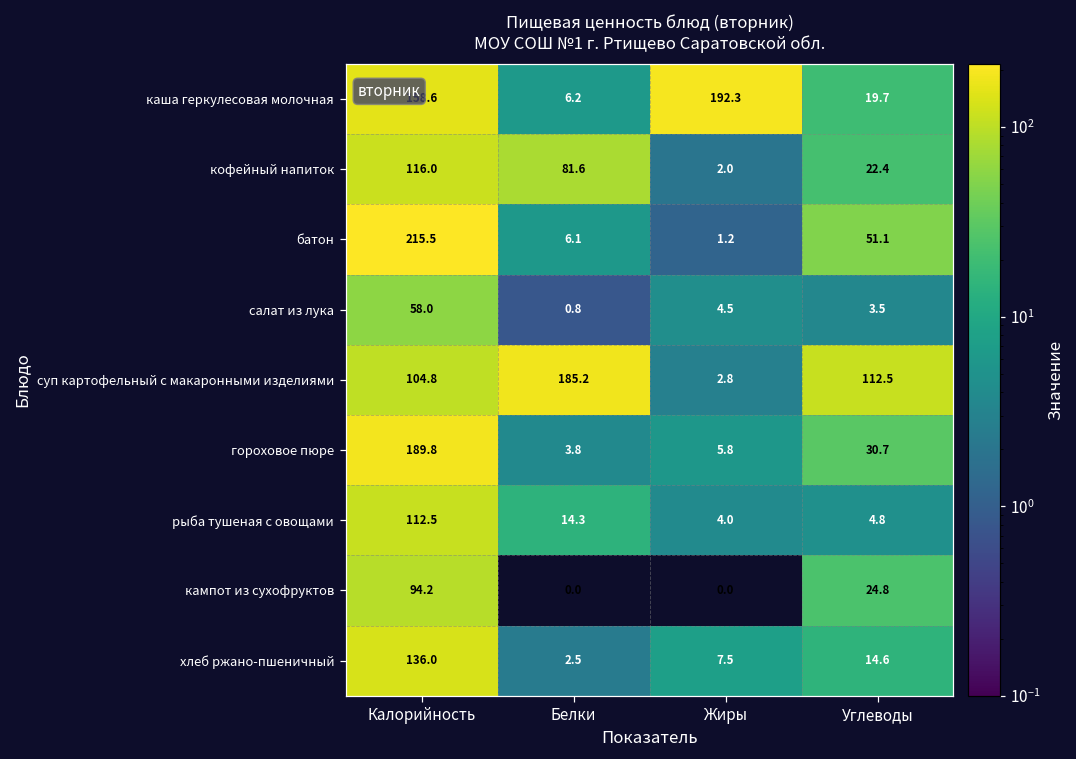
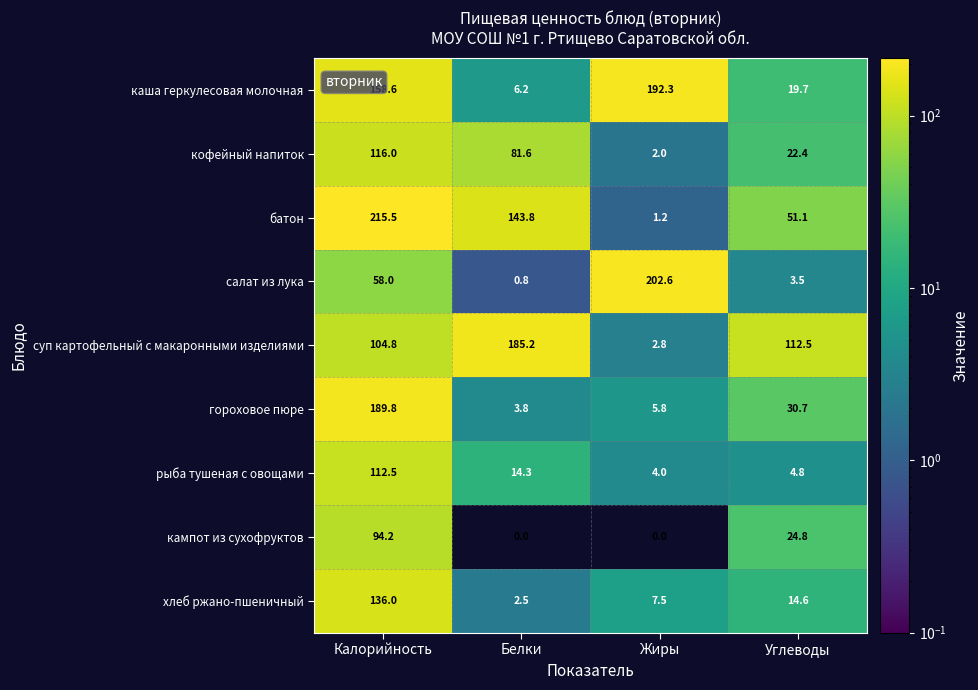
  {
    "каша геркулесовая молочная": {
      "Белки": 6.2,
      "Жиры": 192.3,
      "Углеводы": 19.7
    },
    "кофейный напиток": {
      "Калорийность": 116.0,
      "Белки": 81.6,
      "Жиры": 2.0,
      "Углеводы": 22.4
    },
    "батон": {
      "Калорийность": 215.5,
-     "Белки": 6.1,
+     "Белки": 143.8,
      "Жиры": 1.2,
      "Углеводы": 51.1
    },
    "салат из лука": {
      "Калорийность": 58.0,
      "Белки": 0.8,
-     "Жиры": 4.5,
+     "Жиры": 202.6,
      "Углеводы": 3.5
    },
    "суп картофельный с макаронными изделиями": {
      "Калорийность": 104.8,
      "Белки": 185.2,
      "Жиры": 2.8,
      "Углеводы": 112.5
    },
    "гороховое пюре": {
      "Калорийность": 189.8,
      "Белки": 3.8,
      "Жиры": 5.8,
      "Углеводы": 30.7
    },
    "рыба тушеная с овощами": {
      "Калорийность": 112.5,
      "Белки": 14.3,
      "Жиры": 4.0,
      "Углеводы": 4.8
    },
    "кампот из сухофруктов": {
      "Калорийность": 94.2,
      "Углеводы": 24.8
    },
    "хлеб ржано-пшеничный": {
      "Калорийность": 136.0,
      "Белки": 2.5,
      "Жиры": 7.5,
      "Углеводы": 14.6
    }
  }
